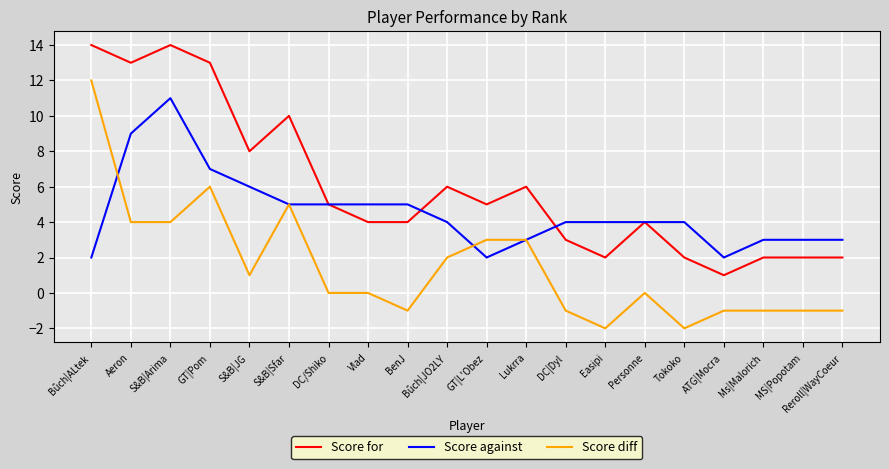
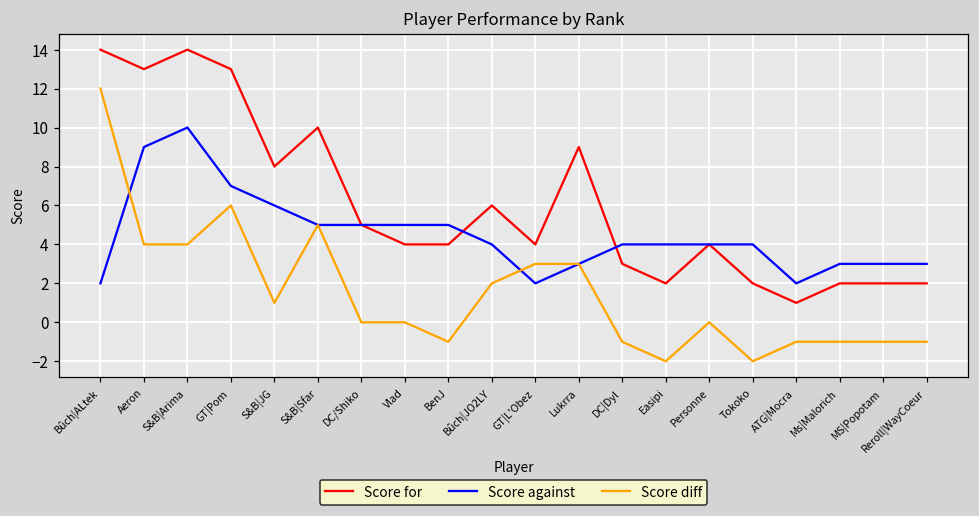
  {
    "Score for": {
      "Bûch|ALtek": 14,
      "Aeron": 13,
      "S&B|Arima": 14,
      "GT|Pom": 13,
      "S&B|JG": 8,
      "S&B|Sfar": 10,
      "Vlad": 4,
      "BenJ": 4,
      "Bûch|JO2LY": 6,
-     "GT|L'Obez": 5,
-     "Lukrra": 6,
+     "GT|L'Obez": 4,
+     "Lukrra": 9,
      "DC|Dyl": 3,
      "Easipi": 2,
      "Tokoko": 2,
      "ATG|Mocra": 1,
      "Ms|Malorich": 2,
      "MS|Popotam": 2,
      "Reroll|WayCoeur": 2
    },
    "Score against": {
      "Bûch|ALtek": 2,
      "Aeron": 9,
-     "S&B|Arima": 11,
+     "S&B|Arima": 10,
      "GT|Pom": 7,
      "S&B|JG": 6,
      "Vlad": 5,
      "BenJ": 5,
      "Bûch|JO2LY": 4,
      "GT|L'Obez": 2,
      "DC|Dyl": 4,
      "Easipi": 4,
      "Tokoko": 4,
      "ATG|Mocra": 2,
      "Ms|Malorich": 3,
      "MS|Popotam": 3,
      "Reroll|WayCoeur": 3
    },
    "Score diff": {
      "Bûch|ALtek": 12,
      "Aeron": 4,
      "S&B|Arima": 4,
      "GT|Pom": 6,
      "S&B|JG": 1,
      "DC/Shiko": 0,
      "Vlad": 0,
      "BenJ": -1,
      "Bûch|JO2LY": 2,
      "GT|L'Obez": 3,
      "DC|Dyl": -1,
      "Easipi": -2,
      "Personne": 0,
      "Tokoko": -2,
      "ATG|Mocra": -1,
      "Ms|Malorich": -1,
      "MS|Popotam": -1,
      "Reroll|WayCoeur": -1
    }
  }
